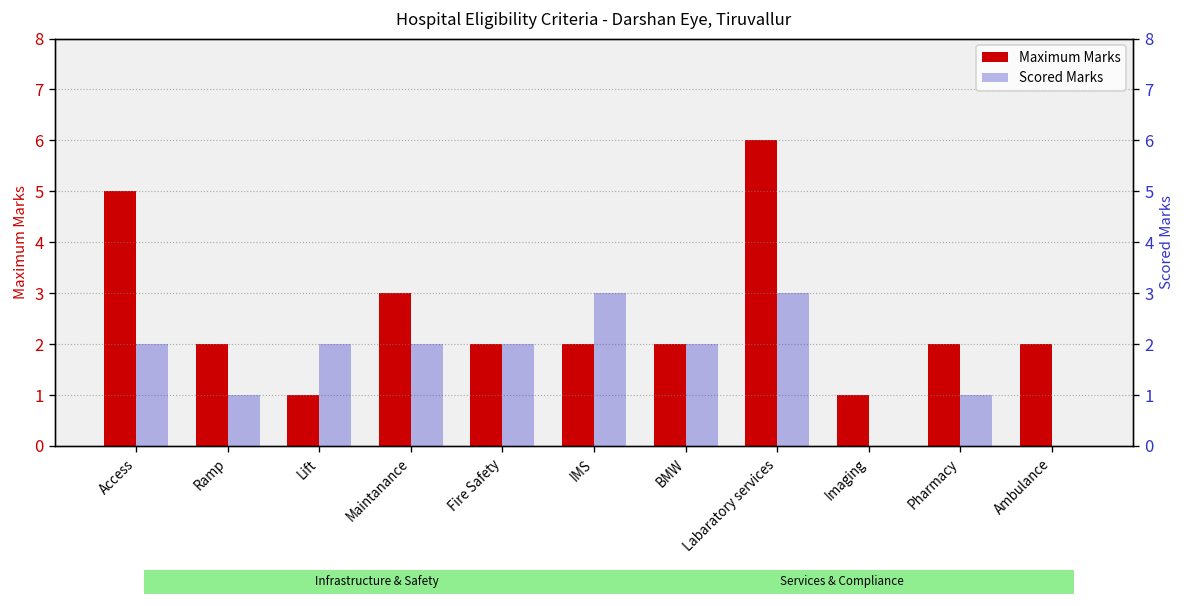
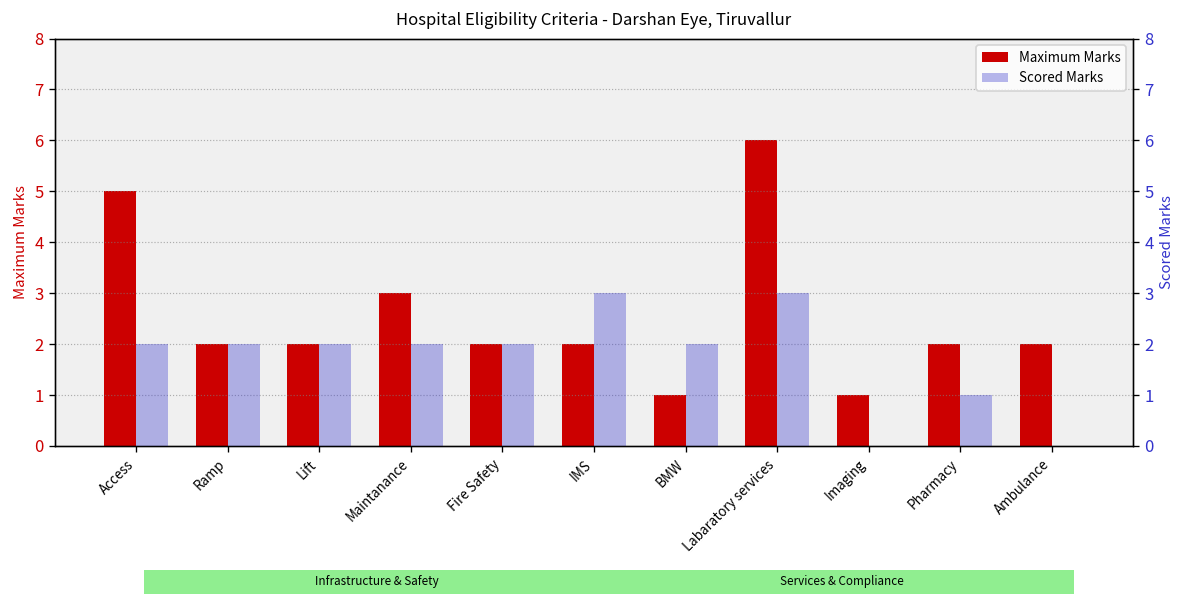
  {
    "Maximum Marks": {
      "Access": 5,
      "Ramp": 2,
-     "Lift": 1,
+     "Lift": 2,
      "Maintanance": 3,
      "Fire Safety": 2,
      "IMS": 2,
-     "BMW": 2,
+     "BMW": 1,
      "Labaratory services": 6,
      "Imaging": 1,
      "Pharmacy": 2,
      "Ambulance": 2
    },
    "Scored Marks": {
      "Access": 2,
-     "Ramp": 1,
+     "Ramp": 2,
      "Lift": 2,
      "Maintanance": 2,
      "Fire Safety": 2,
      "IMS": 3,
      "BMW": 2,
      "Labaratory services": 3,
      "Imaging": 0,
      "Pharmacy": 1,
      "Ambulance": 0
    }
  }
